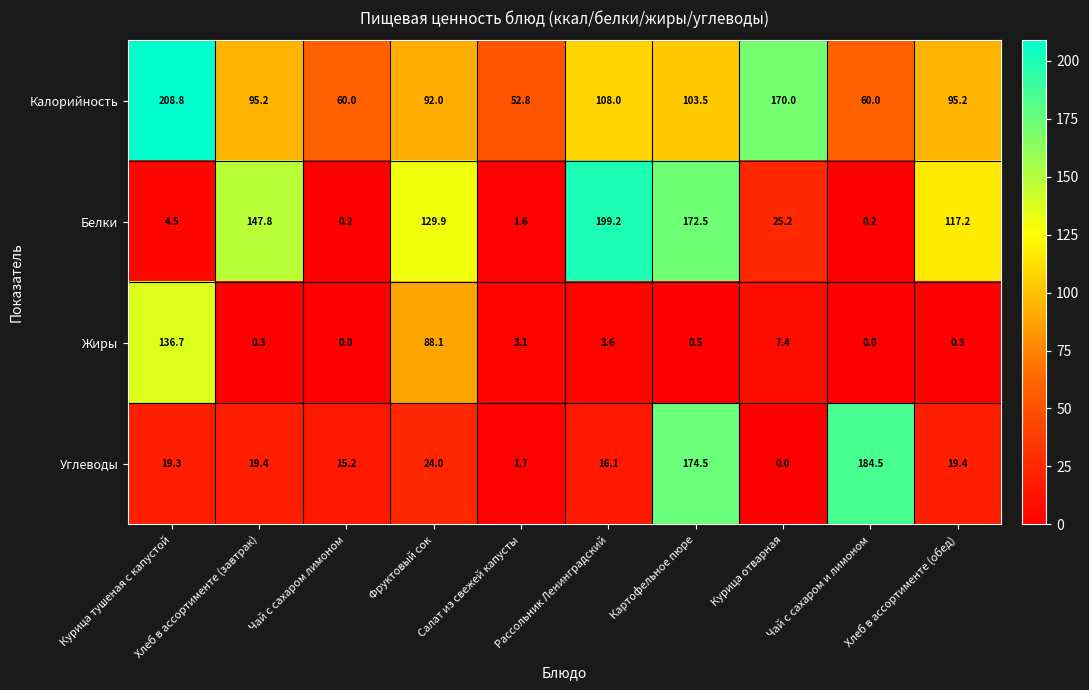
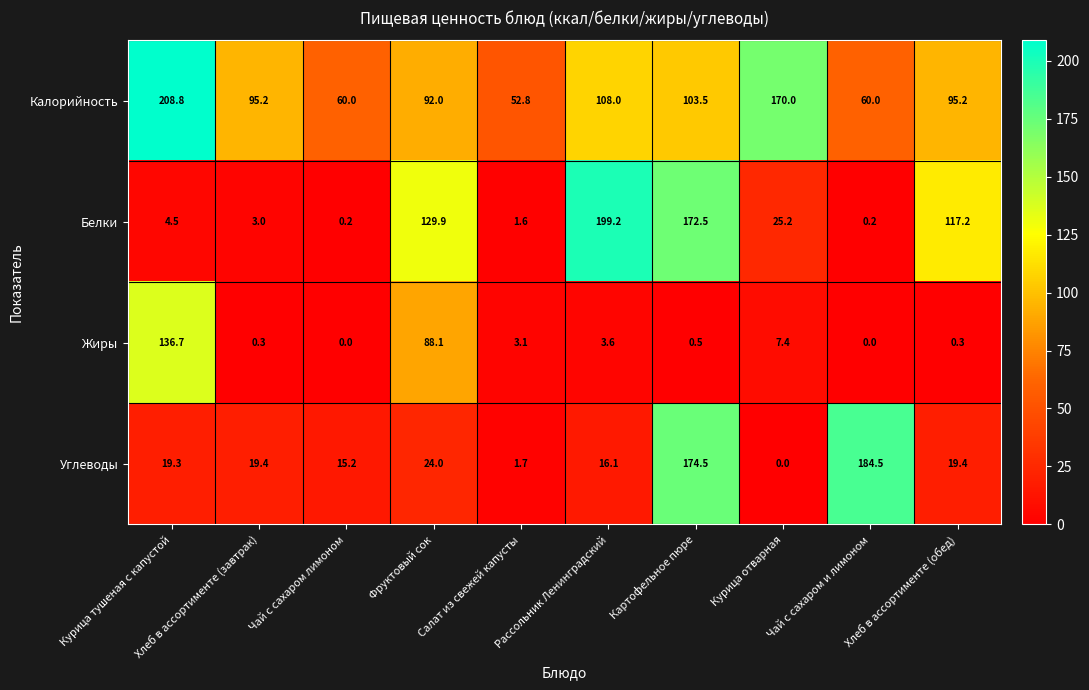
  {
    "Калорийность": {
      "Курица тушеная с капустой": 208.8,
      "Хлеб в ассортименте (завтрак)": 95.2,
      "Чай с сахаром лимоном": 60.0,
      "Фруктовый сок": 92.0,
      "Салат из свежей капусты": 52.8,
      "Рассольник Ленинградский": 108.0,
      "Картофельное пюре": 103.5,
      "Курица отварная": 170.0,
      "Чай с сахаром и лимоном": 60.0,
      "Хлеб в ассортименте (обед)": 95.2
    },
    "Белки": {
      "Курица тушеная с капустой": 4.5,
-     "Хлеб в ассортименте (завтрак)": 147.8,
+     "Хлеб в ассортименте (завтрак)": 3.0,
      "Чай с сахаром лимоном": 0.2,
      "Фруктовый сок": 129.9,
      "Салат из свежей капусты": 1.6,
      "Рассольник Ленинградский": 199.2,
      "Картофельное пюре": 172.5,
      "Курица отварная": 25.2,
      "Чай с сахаром и лимоном": 0.2,
      "Хлеб в ассортименте (обед)": 117.2
    },
    "Жиры": {
      "Курица тушеная с капустой": 136.7,
      "Хлеб в ассортименте (завтрак)": 0.3,
      "Чай с сахаром лимоном": 0.0,
      "Фруктовый сок": 88.1,
      "Салат из свежей капусты": 3.1,
      "Рассольник Ленинградский": 3.6,
      "Картофельное пюре": 0.5,
      "Курица отварная": 7.4,
      "Чай с сахаром и лимоном": 0.0,
      "Хлеб в ассортименте (обед)": 0.3
    },
    "Углеводы": {
      "Курица тушеная с капустой": 19.3,
      "Хлеб в ассортименте (завтрак)": 19.4,
      "Чай с сахаром лимоном": 15.2,
      "Фруктовый сок": 24.0,
      "Салат из свежей капусты": 1.7,
      "Рассольник Ленинградский": 16.1,
      "Картофельное пюре": 174.5,
      "Курица отварная": 0.0,
      "Чай с сахаром и лимоном": 184.5,
      "Хлеб в ассортименте (обед)": 19.4
    }
  }
